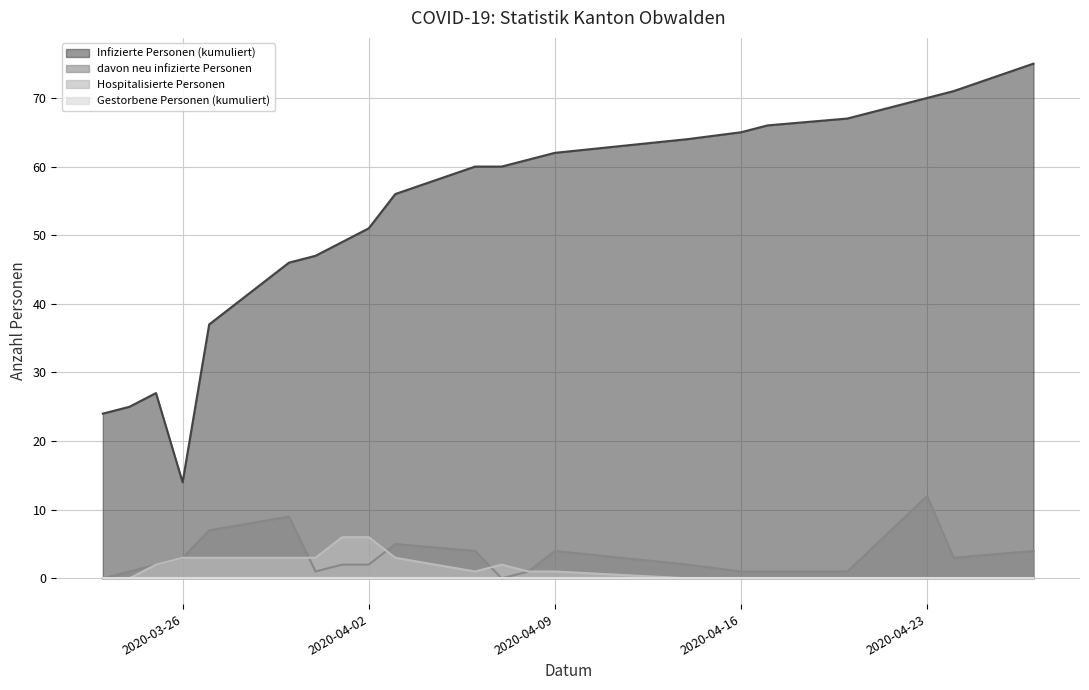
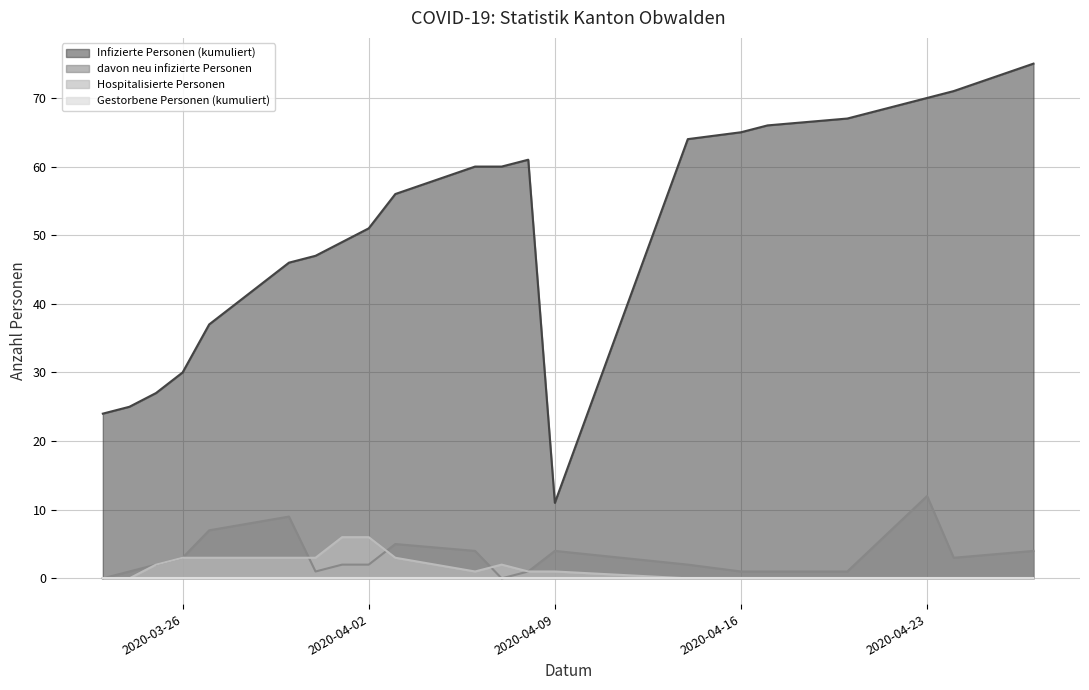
  {
    "Infizierte Personen (kumuliert)": {
-     "2020-03-26": 14,
+     "2020-03-26": 30,
      "2020-04-02": 51,
-     "2020-04-09": 62,
+     "2020-04-09": 11,
      "2020-04-16": 65,
      "2020-04-23": 70
    },
    "davon neu infizierte Personen": {
      "2020-04-02": 2,
      "2020-04-09": 4,
      "2020-04-16": 1,
      "2020-04-23": 12
    }
  }
